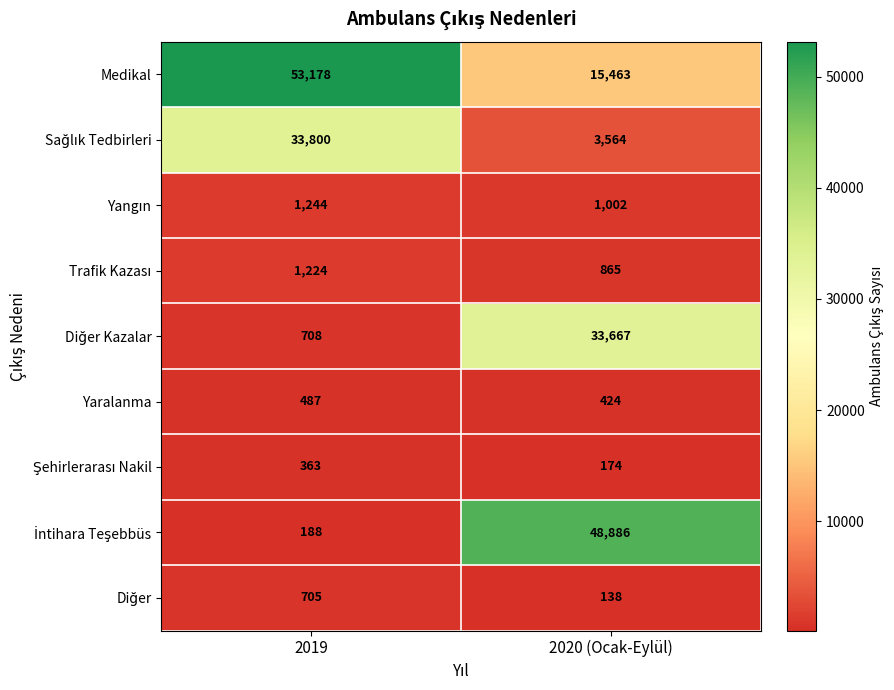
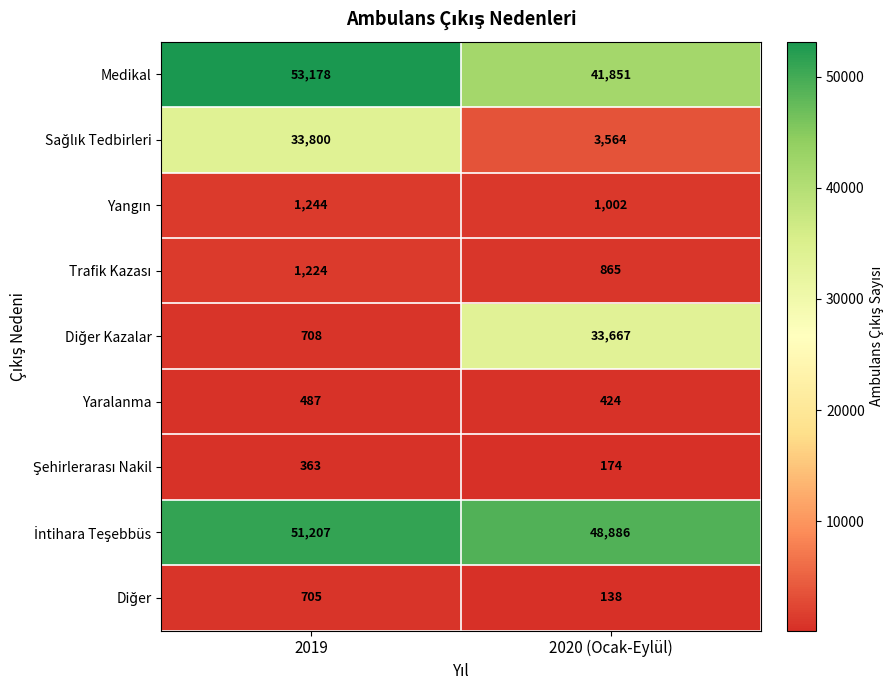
  {
    "Medikal": {
      "2019": "53,178",
-     "2020 (Ocak-Eylül)": "15,463"
+     "2020 (Ocak-Eylül)": "41,851"
    },
    "Sağlık Tedbirleri": {
      "2019": "33,800",
      "2020 (Ocak-Eylül)": "3,564"
    },
    "Yangın": {
      "2019": "1,244",
      "2020 (Ocak-Eylül)": "1,002"
    },
    "Trafik Kazası": {
      "2019": "1,224",
      "2020 (Ocak-Eylül)": "865"
    },
    "Diğer Kazalar": {
      "2019": "708",
      "2020 (Ocak-Eylül)": "33,667"
    },
    "Yaralanma": {
      "2019": "487",
      "2020 (Ocak-Eylül)": "424"
    },
    "Şehirlerarası Nakil": {
      "2019": "363",
      "2020 (Ocak-Eylül)": "174"
    },
    "İntihara Teşebbüs": {
-     "2019": "188",
+     "2019": "51,207",
      "2020 (Ocak-Eylül)": "48,886"
    },
    "Diğer": {
      "2019": "705",
      "2020 (Ocak-Eylül)": "138"
    }
  }
